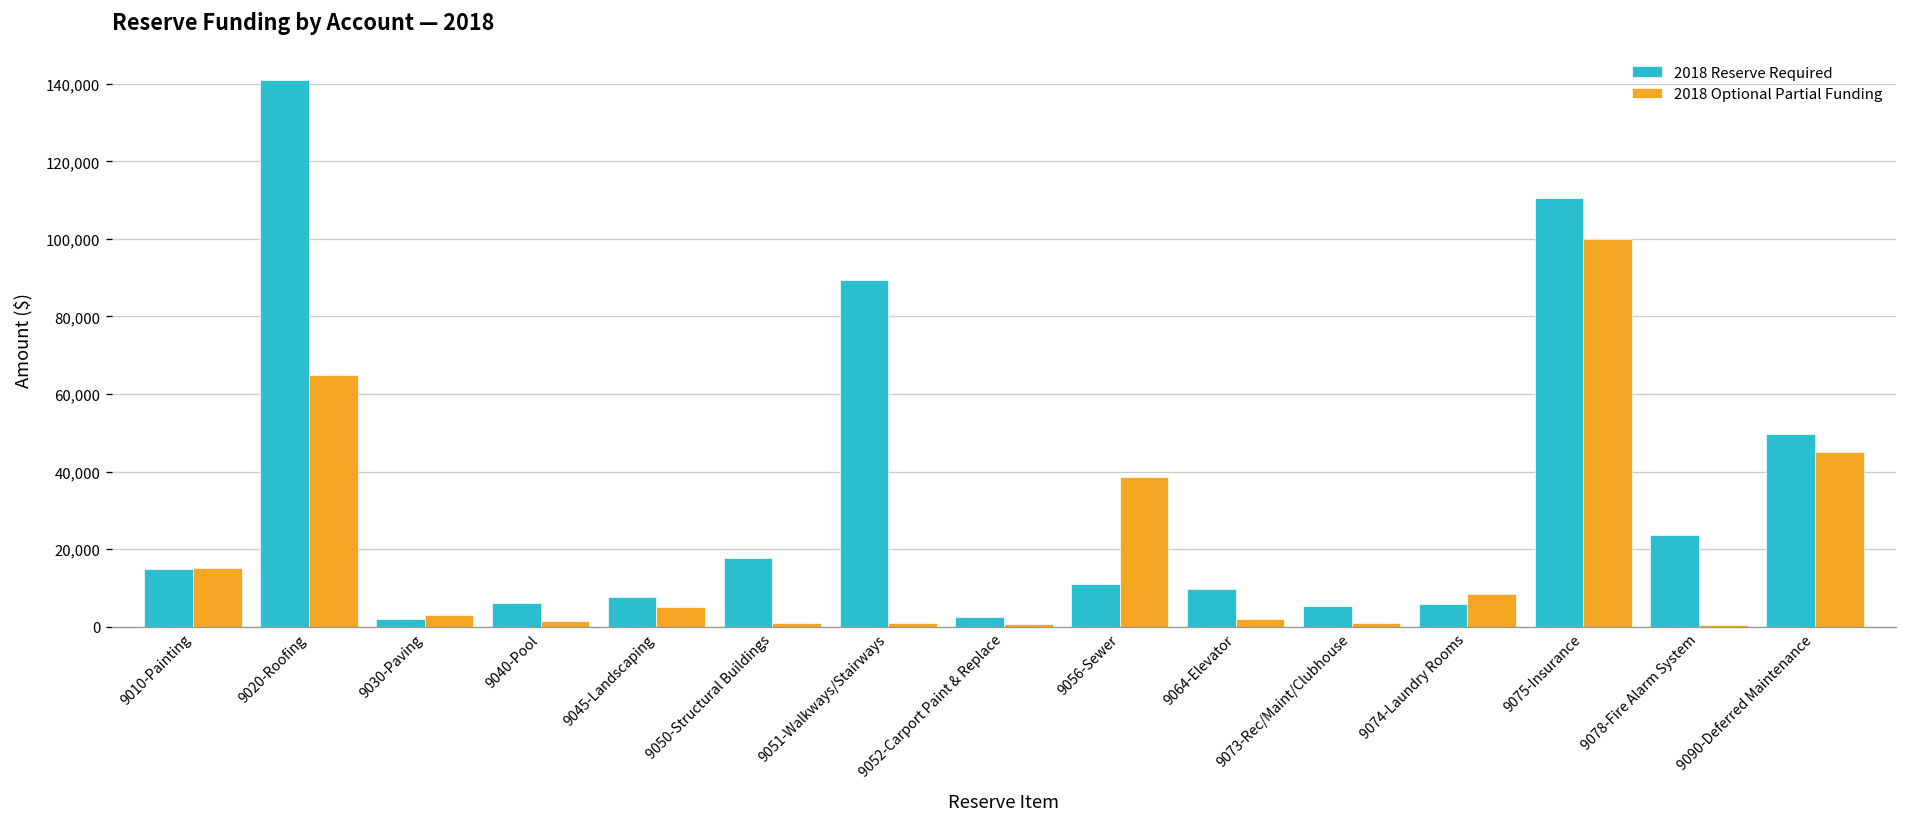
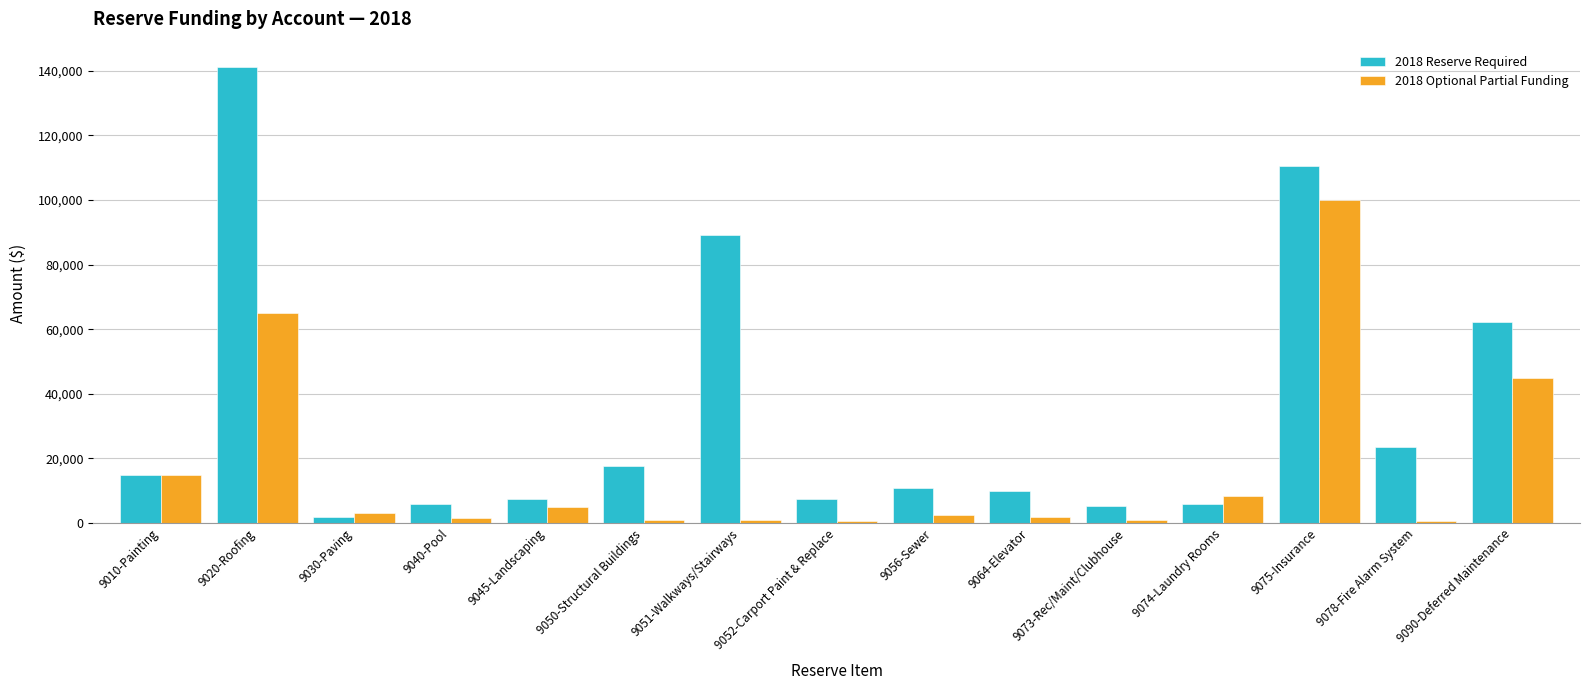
  {
    "2018 Reserve Required": {
      "9010-Painting": "15,000",
      "9020-Roofing": "141,000",
      "9030-Paving": "2,000",
      "9040-Pool": "6,000",
      "9045-Landscaping": "8,000",
      "9050-Structural Buildings": "18,000",
      "9051-Walkways/Stairways": "89,000",
-     "9052-Carport Paint & Replace": "2,000",
+     "9052-Carport Paint & Replace": "7,000",
      "9056-Sewer": "11,000",
      "9064-Elevator": "10,000",
      "9073-Rec/Maint/Clubhouse": "5,000",
      "9074-Laundry Rooms": "6,000",
      "9075-Insurance": "111,000",
      "9078-Fire Alarm System": "24,000",
-     "9090-Deferred Maintenance": "50,000"
+     "9090-Deferred Maintenance": "62,000"
    },
    "2018 Optional Partial Funding": {
      "9010-Painting": "15,000",
      "9020-Roofing": "65,000",
      "9030-Paving": "3,000",
      "9040-Pool": "2,000",
      "9045-Landscaping": "5,000",
      "9050-Structural Buildings": "1,000",
      "9051-Walkways/Stairways": "1,000",
-     "9056-Sewer": "39,000",
+     "9056-Sewer": "3,000",
      "9064-Elevator": "2,000",
      "9073-Rec/Maint/Clubhouse": "1,000",
      "9074-Laundry Rooms": "9,000",
      "9075-Insurance": "100,000",
      "9090-Deferred Maintenance": "45,000"
    }
  }
